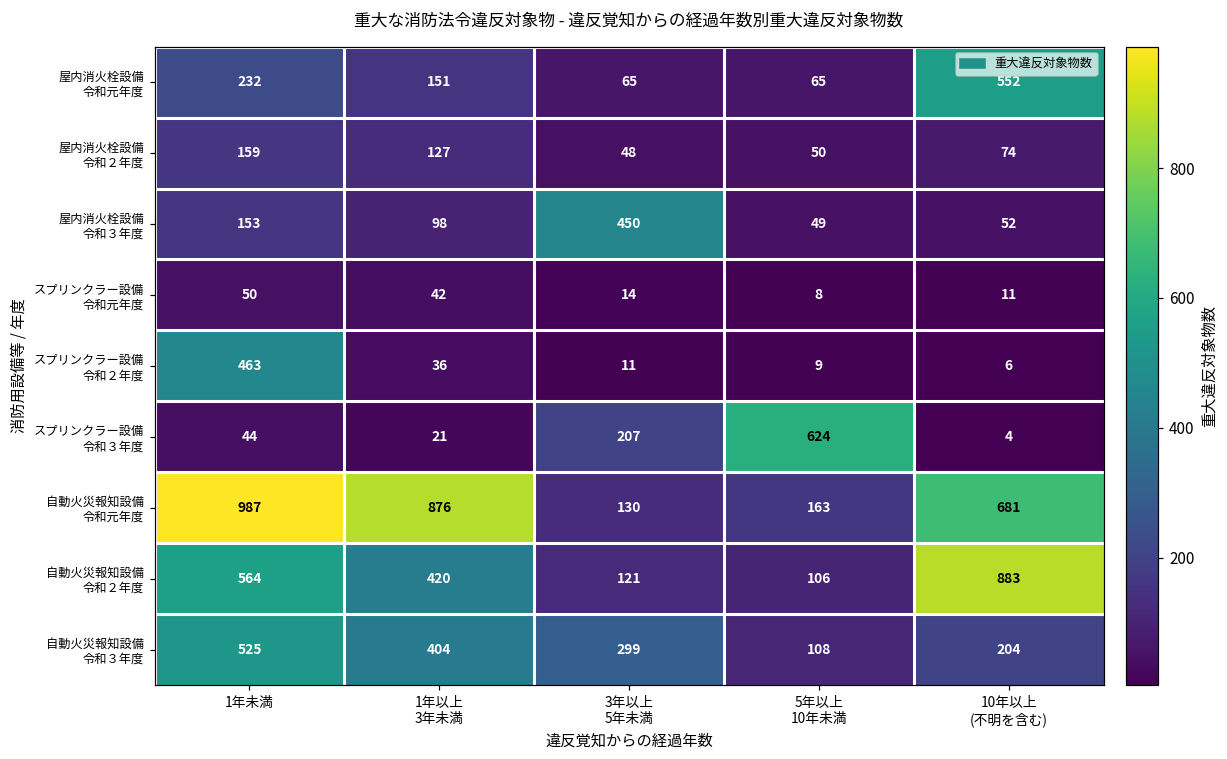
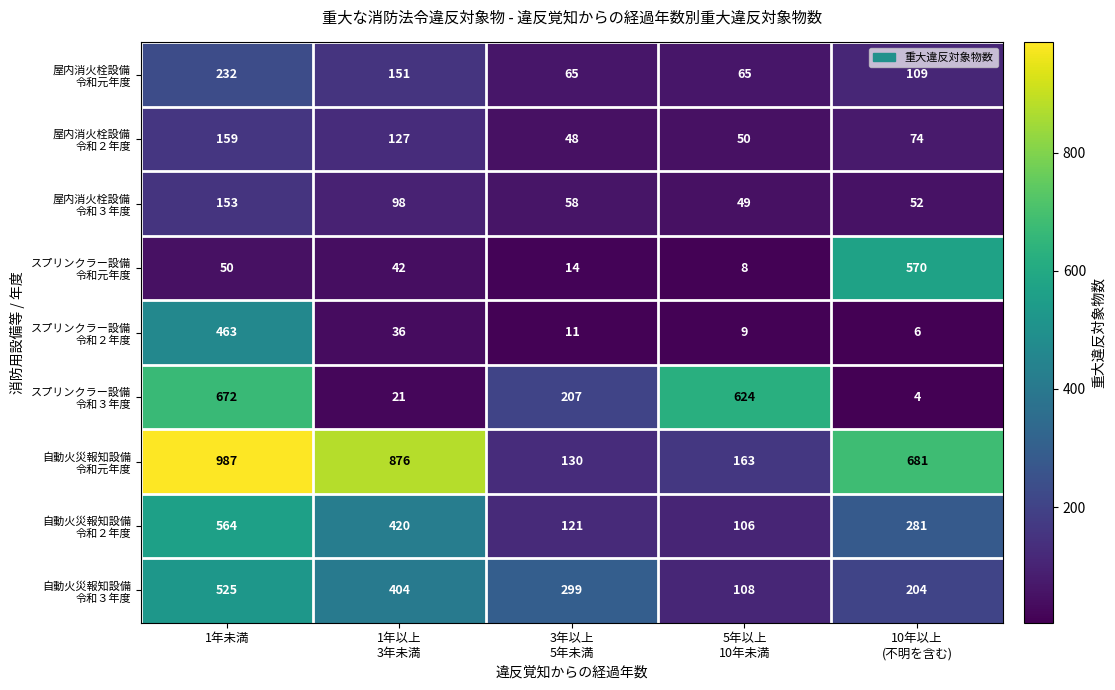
  {
    "屋内消火栓設備 令和元年度": {
      "1年未満": 232,
      "1年以上 3年未満": 151,
      "3年以上 5年未満": 65,
      "5年以上 10年未満": 65,
-     "10年以上 (不明を含む)": 552
+     "10年以上 (不明を含む)": 109
    },
    "屋内消火栓設備 令和２年度": {
      "1年未満": 159,
      "1年以上 3年未満": 127,
      "3年以上 5年未満": 48,
      "5年以上 10年未満": 50,
      "10年以上 (不明を含む)": 74
    },
    "屋内消火栓設備 令和３年度": {
      "1年未満": 153,
      "1年以上 3年未満": 98,
-     "3年以上 5年未満": 450,
+     "3年以上 5年未満": 58,
      "5年以上 10年未満": 49,
      "10年以上 (不明を含む)": 52
    },
    "スプリンクラー設備 令和元年度": {
      "1年未満": 50,
      "1年以上 3年未満": 42,
      "3年以上 5年未満": 14,
      "5年以上 10年未満": 8,
-     "10年以上 (不明を含む)": 11
+     "10年以上 (不明を含む)": 570
    },
    "スプリンクラー設備 令和２年度": {
      "1年未満": 463,
      "1年以上 3年未満": 36,
      "3年以上 5年未満": 11,
      "5年以上 10年未満": 9,
      "10年以上 (不明を含む)": 6
    },
    "スプリンクラー設備 令和３年度": {
-     "1年未満": 44,
+     "1年未満": 672,
      "1年以上 3年未満": 21,
      "3年以上 5年未満": 207,
      "5年以上 10年未満": 624,
      "10年以上 (不明を含む)": 4
    },
    "自動火災報知設備 令和元年度": {
      "1年未満": 987,
      "1年以上 3年未満": 876,
      "3年以上 5年未満": 130,
      "5年以上 10年未満": 163,
      "10年以上 (不明を含む)": 681
    },
    "自動火災報知設備 令和２年度": {
      "1年未満": 564,
      "1年以上 3年未満": 420,
      "3年以上 5年未満": 121,
      "5年以上 10年未満": 106,
-     "10年以上 (不明を含む)": 883
+     "10年以上 (不明を含む)": 281
    },
    "自動火災報知設備 令和３年度": {
      "1年未満": 525,
      "1年以上 3年未満": 404,
      "3年以上 5年未満": 299,
      "5年以上 10年未満": 108,
      "10年以上 (不明を含む)": 204
    }
  }
